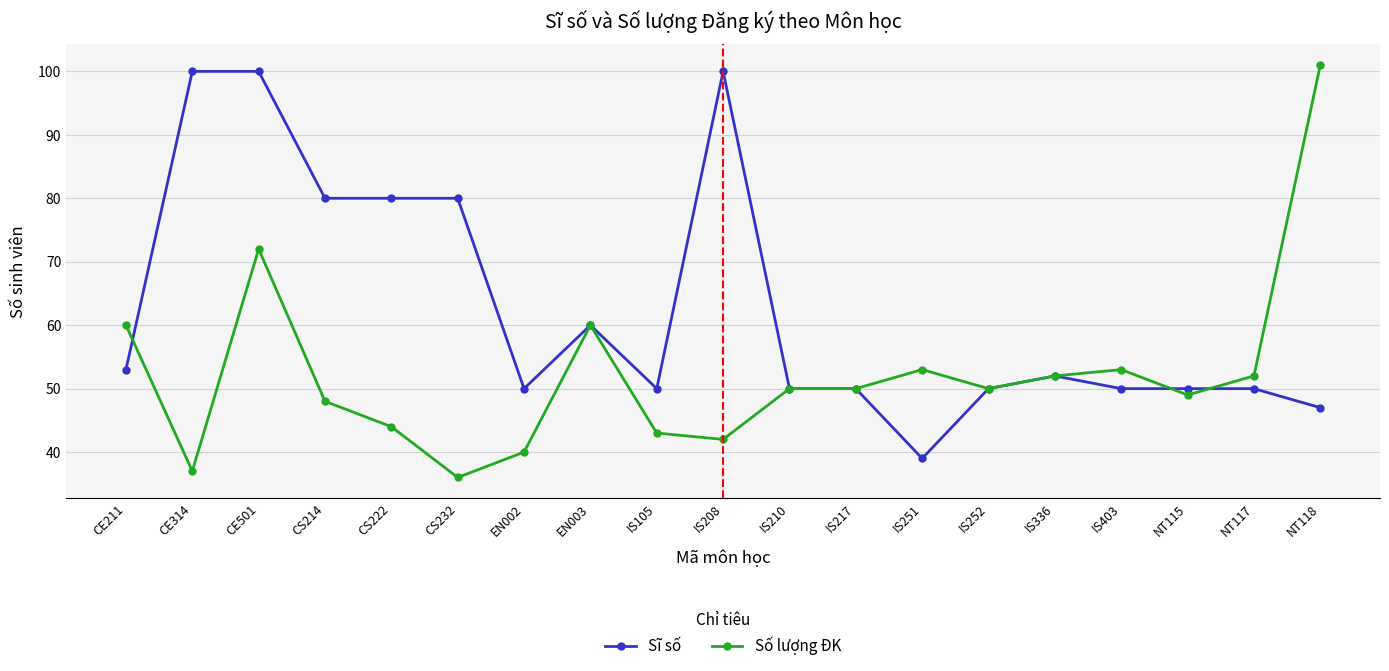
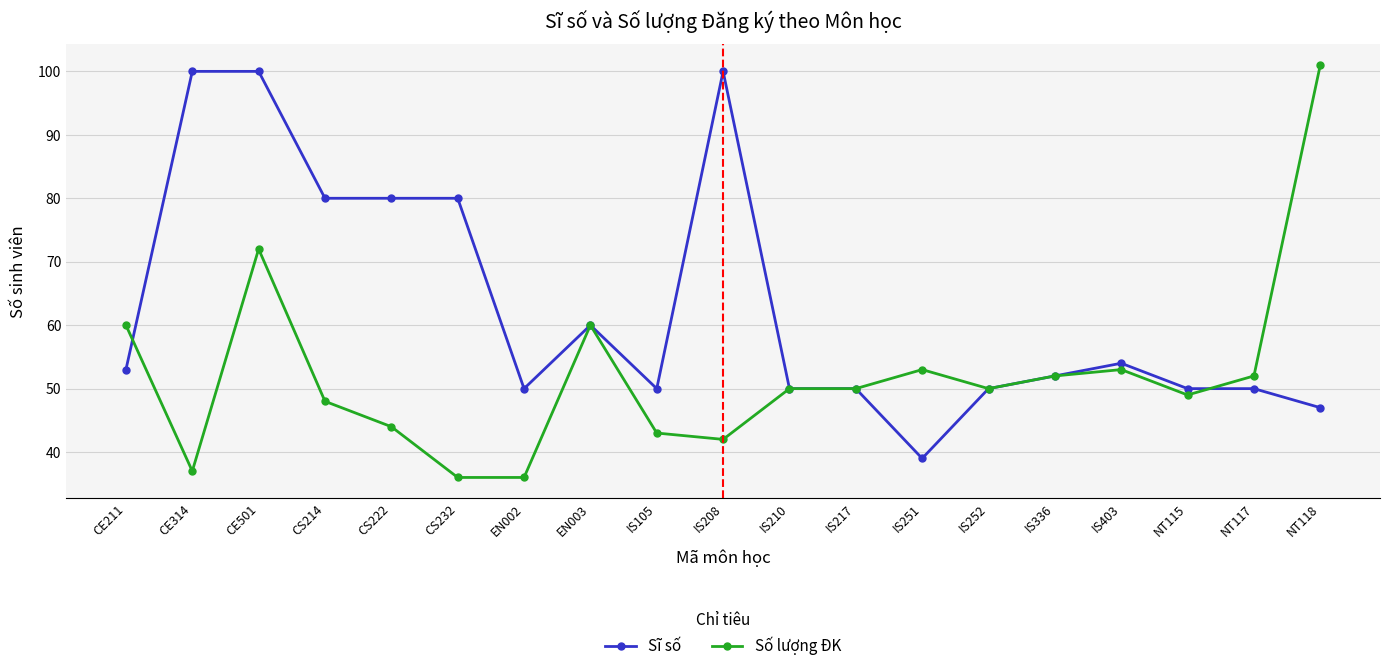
  {
    "Sĩ số": {
      "CE211": 53,
      "CE314": 100,
      "CE501": 100,
      "CS214": 80,
      "CS222": 80,
      "CS232": 80,
      "EN002": 50,
      "IS105": 50,
      "IS208": 100,
      "IS251": 39,
-     "IS403": 50,
+     "IS403": 54,
      "NT115": 50,
      "NT117": 50,
      "NT118": 47
    },
    "Số lượng ĐK": {
      "CE211": 60,
      "CE314": 37,
      "CE501": 72,
      "CS214": 48,
      "CS222": 44,
      "CS232": 36,
-     "EN002": 40,
+     "EN002": 36,
      "IS105": 43,
      "IS208": 42,
      "IS251": 53,
      "IS403": 53,
      "NT115": 49,
      "NT117": 52,
      "NT118": 101
    }
  }
